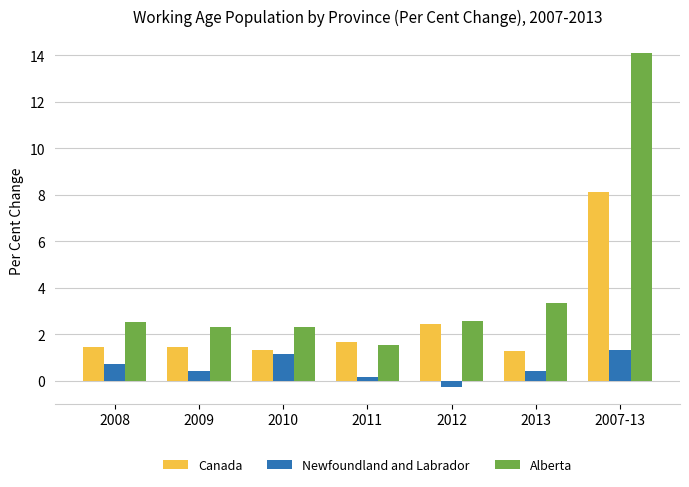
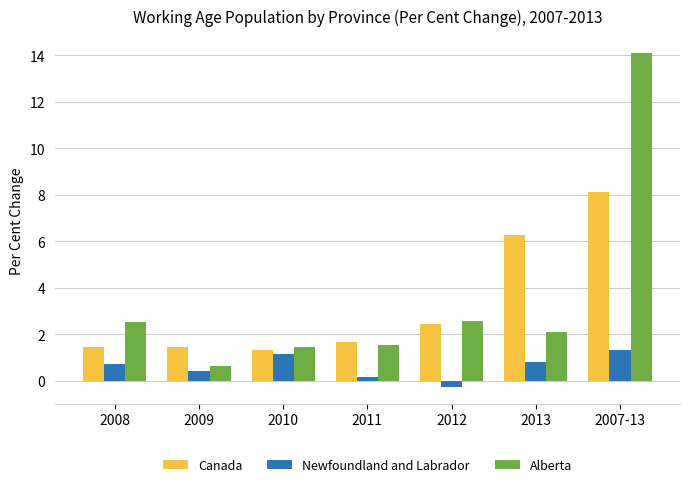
  {
    "Canada": {
      "2008": 1.5,
      "2009": 1.4,
      "2010": 1.3,
      "2011": 1.7,
      "2012": 2.5,
-     "2013": 1.3,
+     "2013": 6.3,
      "2007-13": 8.1
    },
    "Newfoundland and Labrador": {
      "2008": 0.7,
      "2009": 0.4,
      "2010": 1.2,
      "2011": 0.2,
      "2012": -0.3,
-     "2013": 0.4,
+     "2013": 0.8,
      "2007-13": 1.3
    },
    "Alberta": {
      "2008": 2.5,
-     "2009": 2.3,
-     "2010": 2.3,
+     "2009": 0.6,
+     "2010": 1.5,
      "2011": 1.5,
      "2012": 2.6,
-     "2013": 3.3,
+     "2013": 2.1,
      "2007-13": 14.1
    }
  }
